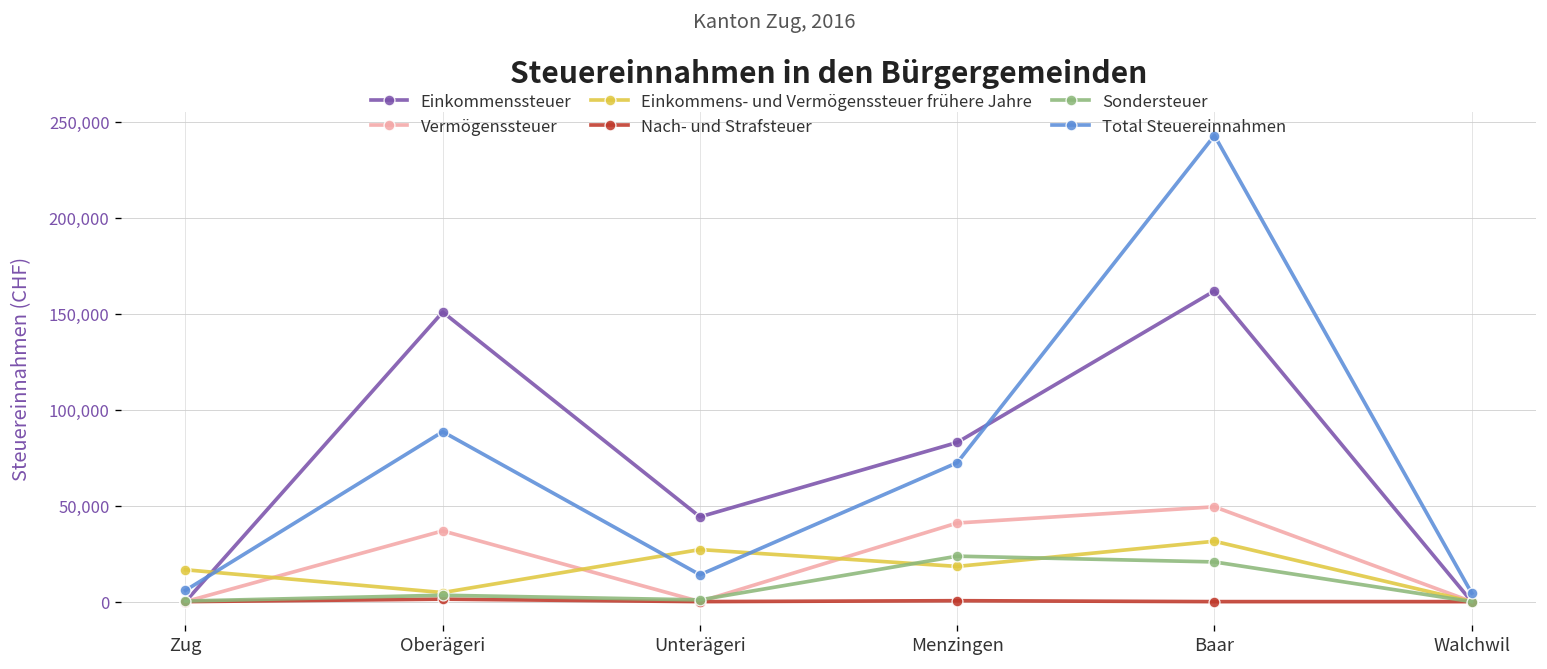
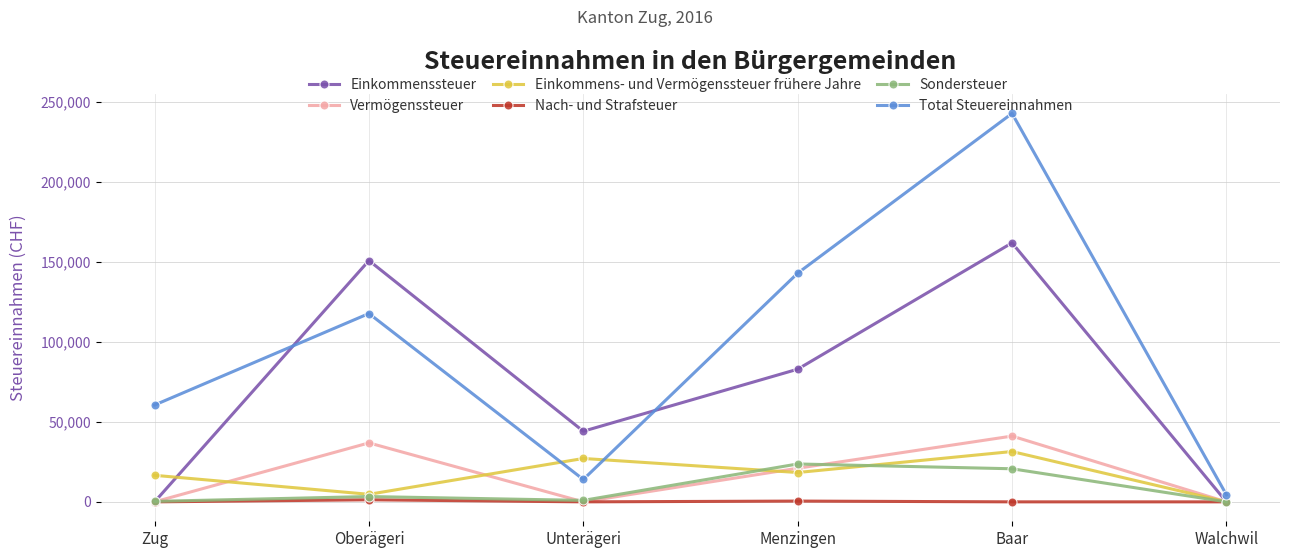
  {
    "Einkommenssteuer": {
      "Oberägeri": "151,000",
      "Unterägeri": "44,000",
      "Menzingen": "83,000",
      "Baar": "162,000"
    },
    "Vermögenssteuer": {
      "Oberägeri": "37,000",
-     "Menzingen": "41,000",
-     "Baar": "49,000"
+     "Menzingen": "21,000",
+     "Baar": "41,000"
    },
    "Einkommens- und Vermögenssteuer frühere Jahre": {
      "Zug": "17,000",
      "Unterägeri": "27,000",
      "Menzingen": "18,000",
      "Baar": "31,000"
    },
    "Nach- und Strafsteuer": {
      "Oberägeri": "1,000",
      "Menzingen": "0",
      "Baar": "0"
    },
    "Sondersteuer": {
      "Menzingen": "24,000",
      "Baar": "21,000"
    },
    "Total Steuereinnahmen": {
-     "Zug": "6,000",
-     "Oberägeri": "89,000",
+     "Zug": "61,000",
+     "Oberägeri": "118,000",
      "Unterägeri": "14,000",
-     "Menzingen": "72,000",
+     "Menzingen": "143,000",
      "Baar": "243,000",
      "Walchwil": "4,000"
    }
  }
